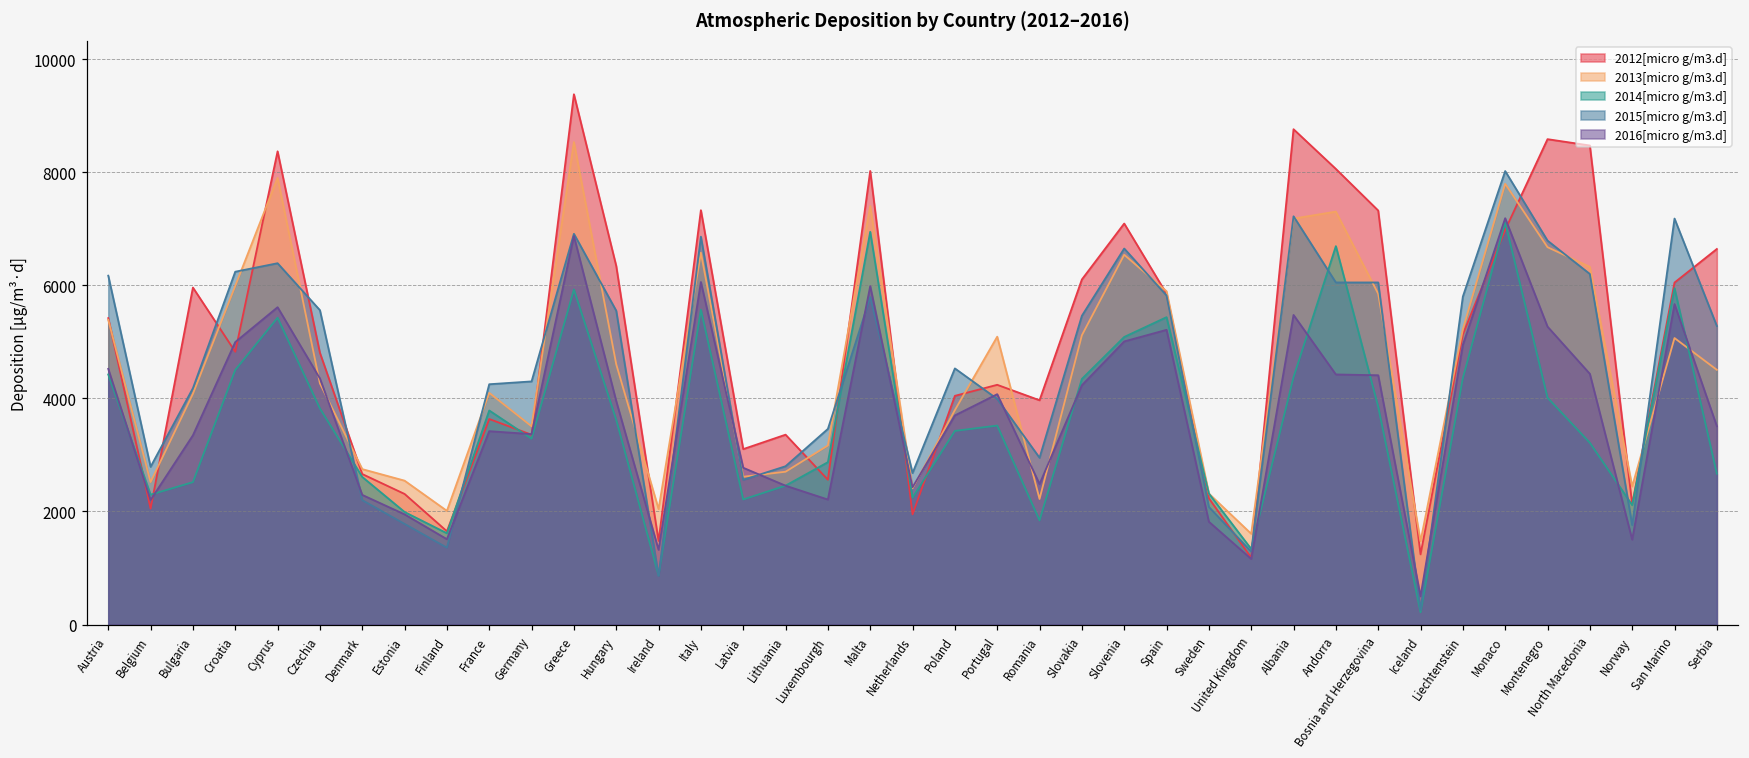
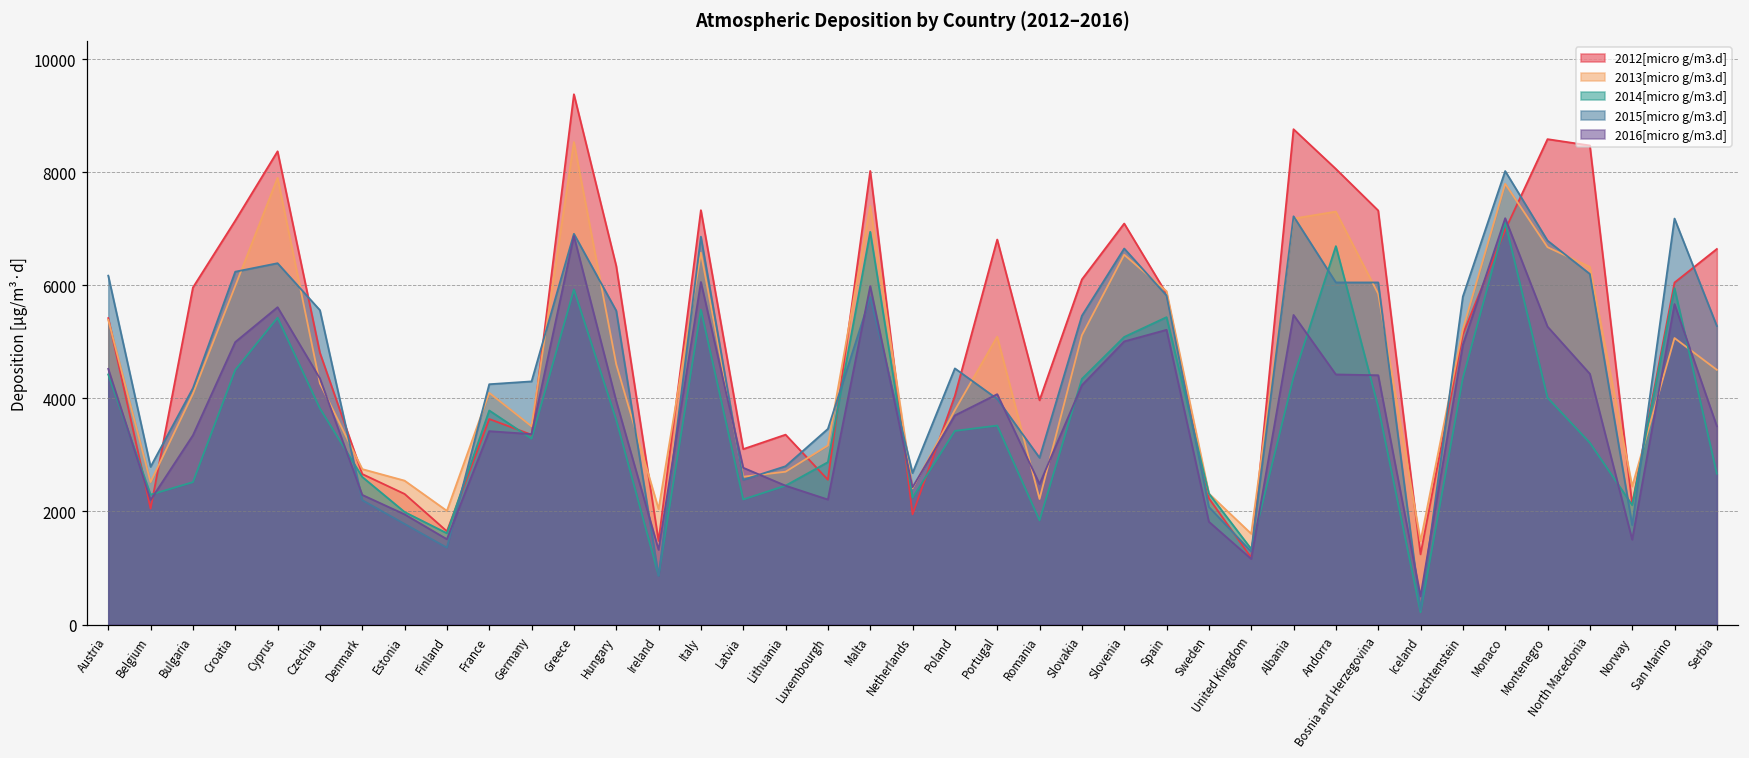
  {
    "2012[micro g/m3.d]": {
      "Belgium": 2100,
      "Bulgaria": 6000,
-     "Croatia": 4800,
+     "Croatia": 7100,
      "Cyprus": 8400,
      "Czechia": 4800,
      "Denmark": 2700,
      "Estonia": 2300,
      "France": 3600,
      "Greece": 9400,
      "Hungary": 6300,
      "Ireland": 1500,
      "Italy": 7300,
      "Latvia": 3100,
      "Lithuania": 3400,
      "Luxembourgh": 2600,
      "Malta": 8000,
      "Netherlands": 1900,
      "Poland": 4000,
-     "Portugal": 4200,
+     "Portugal": 6800,
      "Romania": 4000,
      "Slovakia": 6100,
      "Slovenia": 7100,
      "Sweden": 2200,
      "Albania": 8800,
      "Andorra": 8100,
      "Bosnia and Herzegovina": 7300,
      "Iceland": 1200,
      "Liechtenstein": 5100,
      "Monaco": 7000,
      "Montenegro": 8600,
      "North Macedonia": 8500,
      "San Marino": 6000,
      "Serbia": 6600
    },
    "2013[micro g/m3.d]": {
      "Belgium": 2500,
      "Bulgaria": 4100,
      "Croatia": 6000,
      "Cyprus": 7900,
      "Czechia": 4300,
      "Denmark": 2700,
      "Estonia": 2500,
      "Finland": 2000,
      "France": 4100,
      "Germany": 3500,
      "Greece": 8500,
      "Hungary": 4600,
      "Ireland": 2000,
      "Italy": 6600,
      "Latvia": 2600,
      "Lithuania": 2700,
      "Luxembourgh": 3200,
      "Malta": 7400,
      "Poland": 3800,
      "Portugal": 5100,
      "Romania": 2200,
      "Slovakia": 5100,
      "Slovenia": 6500,
      "United Kingdom": 1600,
      "Andorra": 7300,
      "Bosnia and Herzegovina": 5900,
      "Iceland": 1500,
      "Liechtenstein": 5200,
      "Monaco": 7800,
      "Montenegro": 6700,
      "North Macedonia": 6300,
      "Norway": 2400,
      "San Marino": 5100,
      "Serbia": 4500
    }
  }
